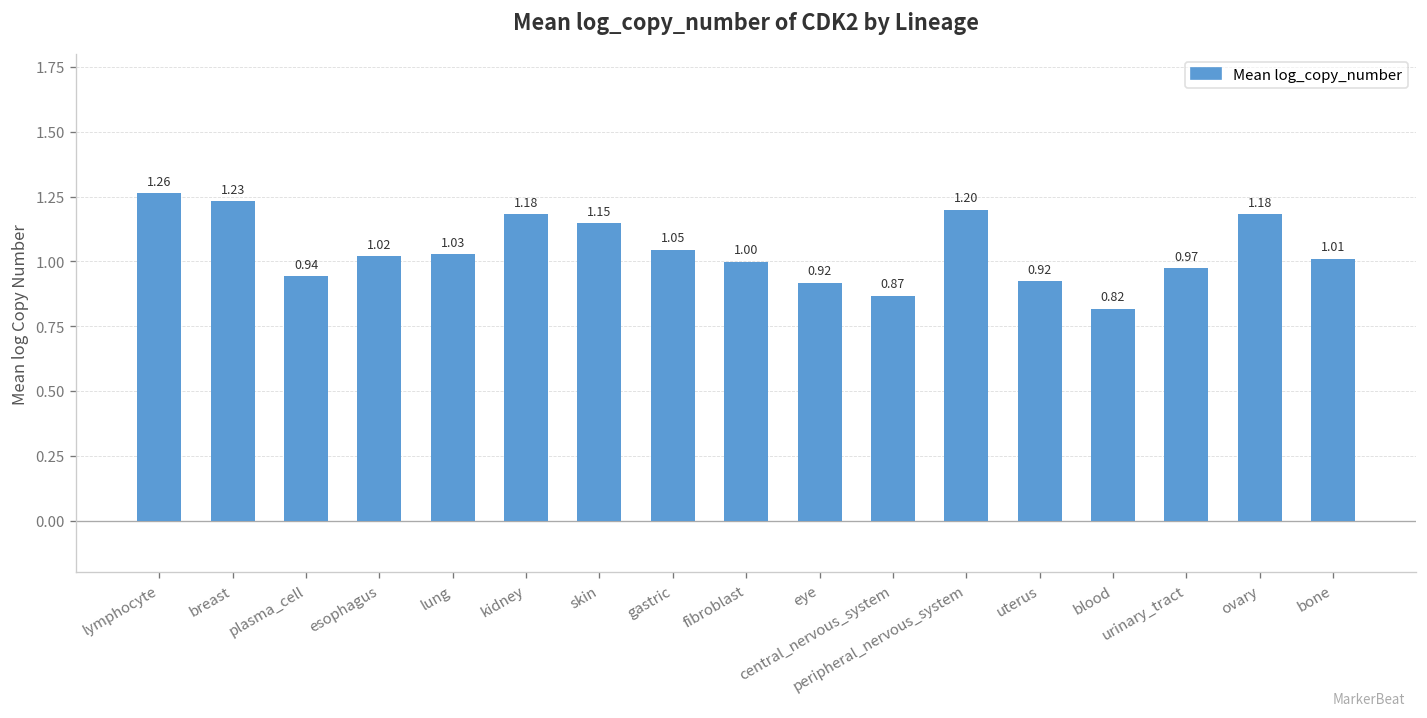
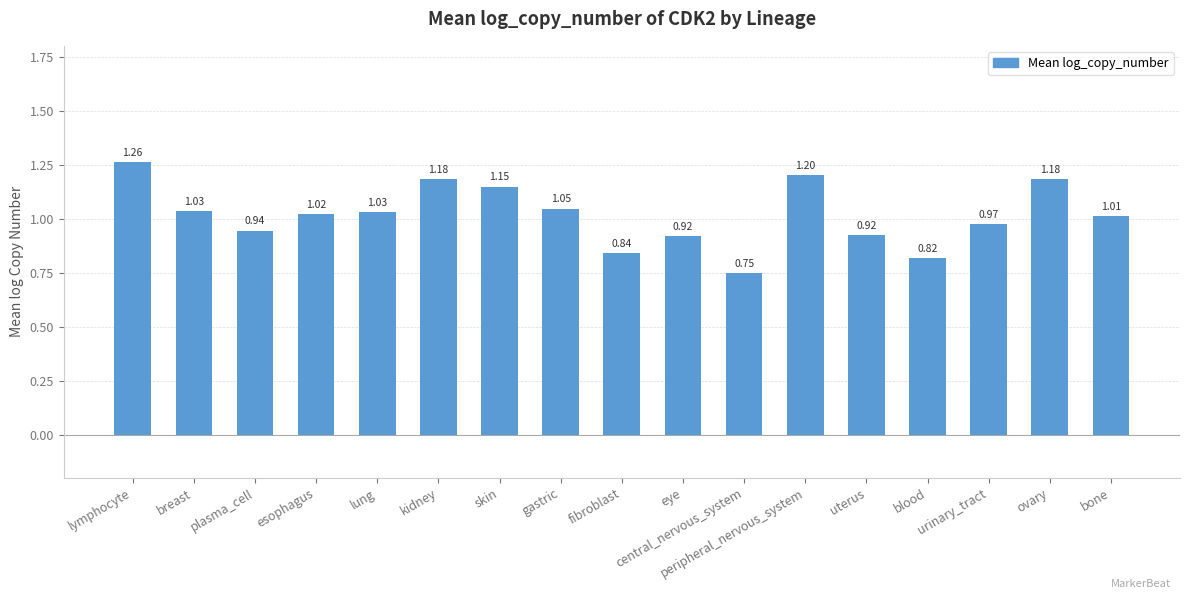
  {
    "lymphocyte": 1.26,
-   "breast": 1.23,
+   "breast": 1.03,
    "plasma_cell": 0.94,
    "esophagus": 1.02,
    "lung": 1.03,
    "kidney": 1.18,
    "skin": 1.15,
    "gastric": 1.05,
-   "fibroblast": 1.00,
+   "fibroblast": 0.84,
    "eye": 0.92,
-   "central_nervous_system": 0.87,
+   "central_nervous_system": 0.75,
    "peripheral_nervous_system": 1.20,
    "uterus": 0.92,
    "blood": 0.82,
    "urinary_tract": 0.97,
    "ovary": 1.18,
    "bone": 1.01
  }
